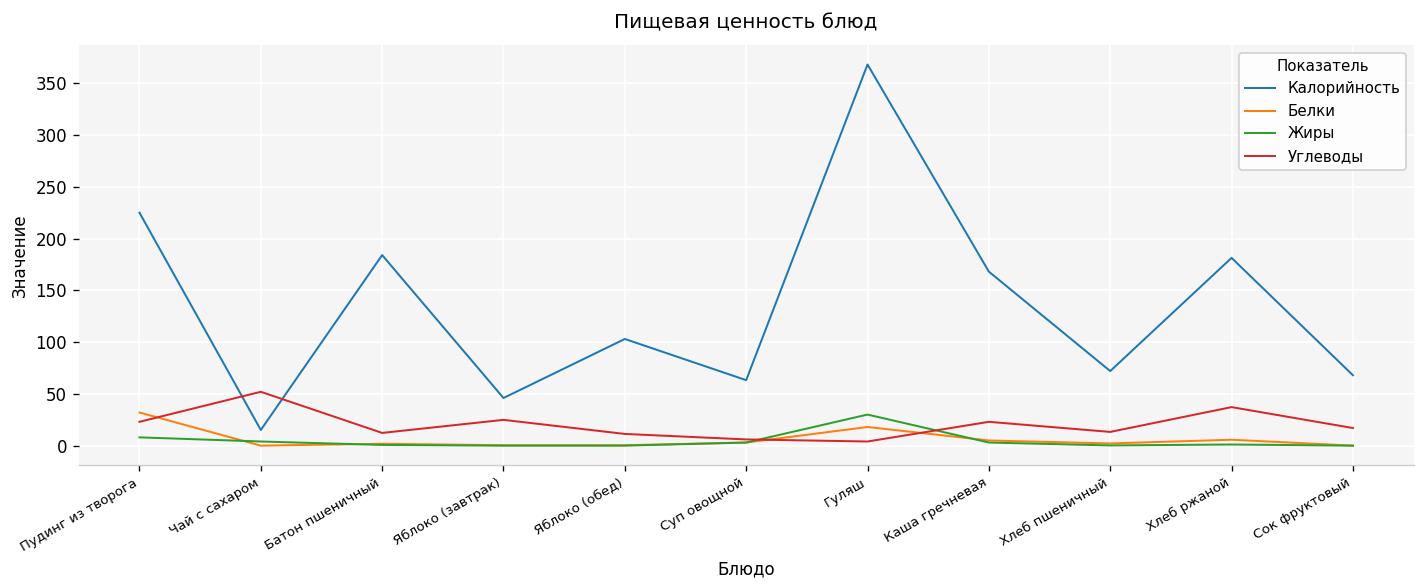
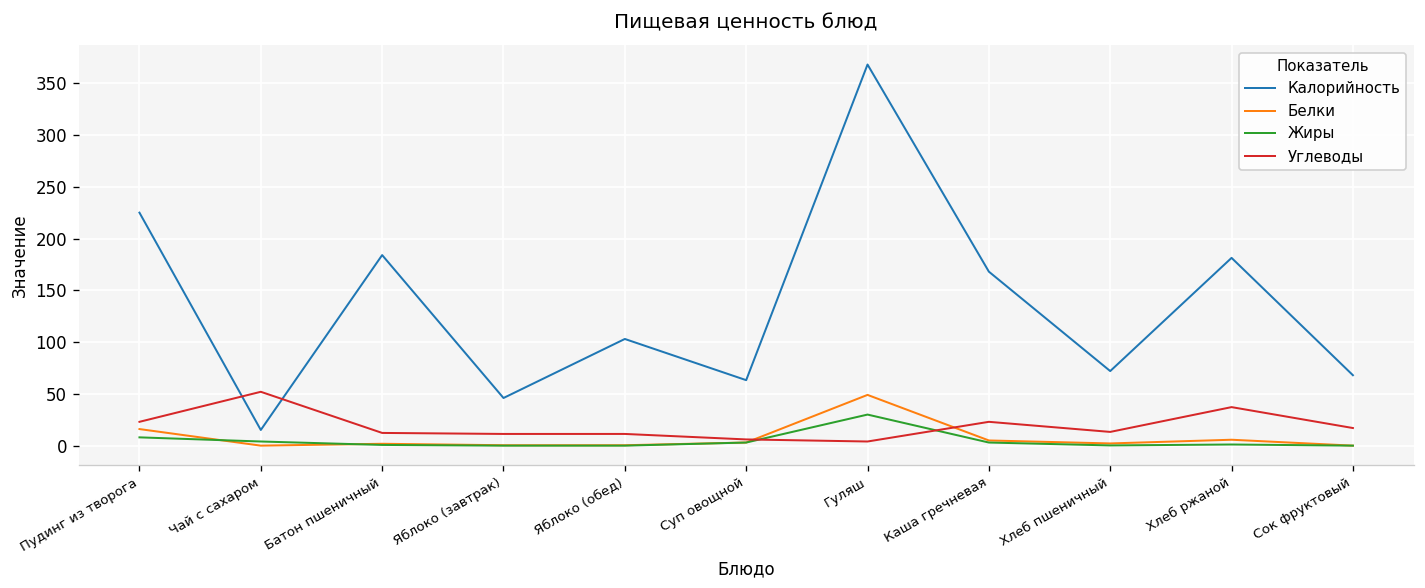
  {
    "Калорийность": {
      "Пудинг из творога": 220,
      "Чай с сахаром": 20,
      "Батон пшеничный": 180,
      "Яблоко (завтрак)": 50,
      "Яблоко (обед)": 100,
      "Суп овощной": 60,
      "Гуляш": 370,
      "Каша гречневая": 170,
      "Хлеб пшеничный": 70,
      "Хлеб ржаной": 180,
      "Сок фруктовый": 70
    },
    "Белки": {
-     "Пудинг из творога": 30,
+     "Пудинг из творога": 20,
      "Чай с сахаром": 0,
-     "Гуляш": 20,
+     "Гуляш": 50,
      "Хлеб ржаной": 10
    },
    "Жиры": {
      "Пудинг из творога": 10,
      "Чай с сахаром": 0,
      "Гуляш": 30,
      "Хлеб ржаной": 0
    },
    "Углеводы": {
      "Пудинг из творога": 20,
      "Чай с сахаром": 50,
      "Батон пшеничный": 10,
-     "Яблоко (завтрак)": 20,
+     "Яблоко (завтрак)": 10,
      "Яблоко (обед)": 10,
      "Суп овощной": 10,
      "Гуляш": 0,
      "Каша гречневая": 20,
      "Хлеб пшеничный": 10,
      "Хлеб ржаной": 40,
      "Сок фруктовый": 20
    }
  }
